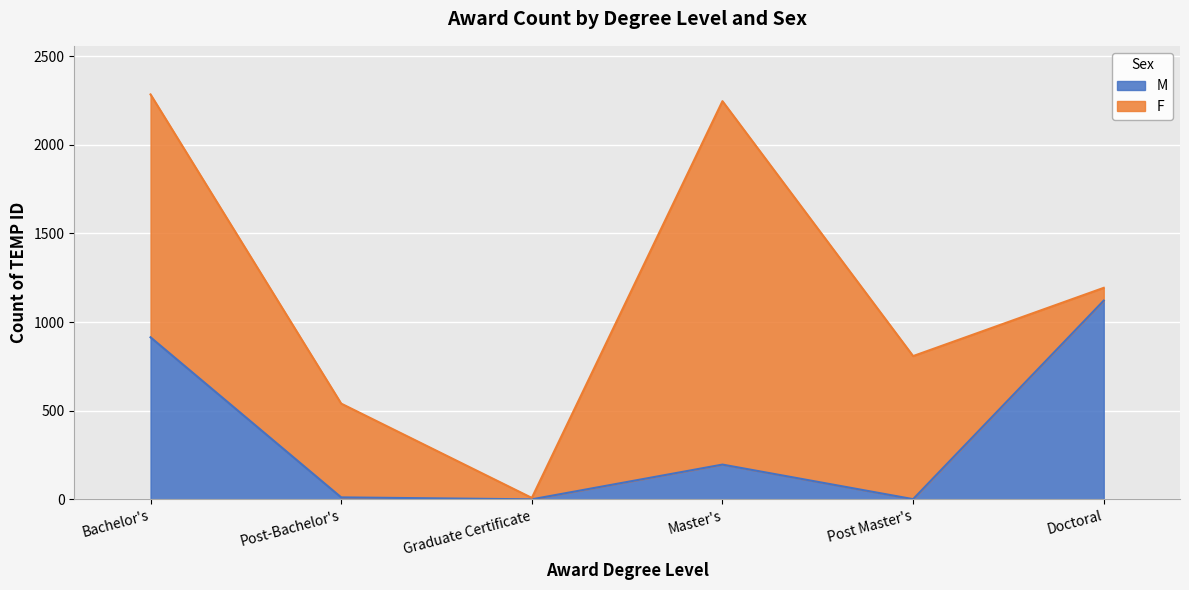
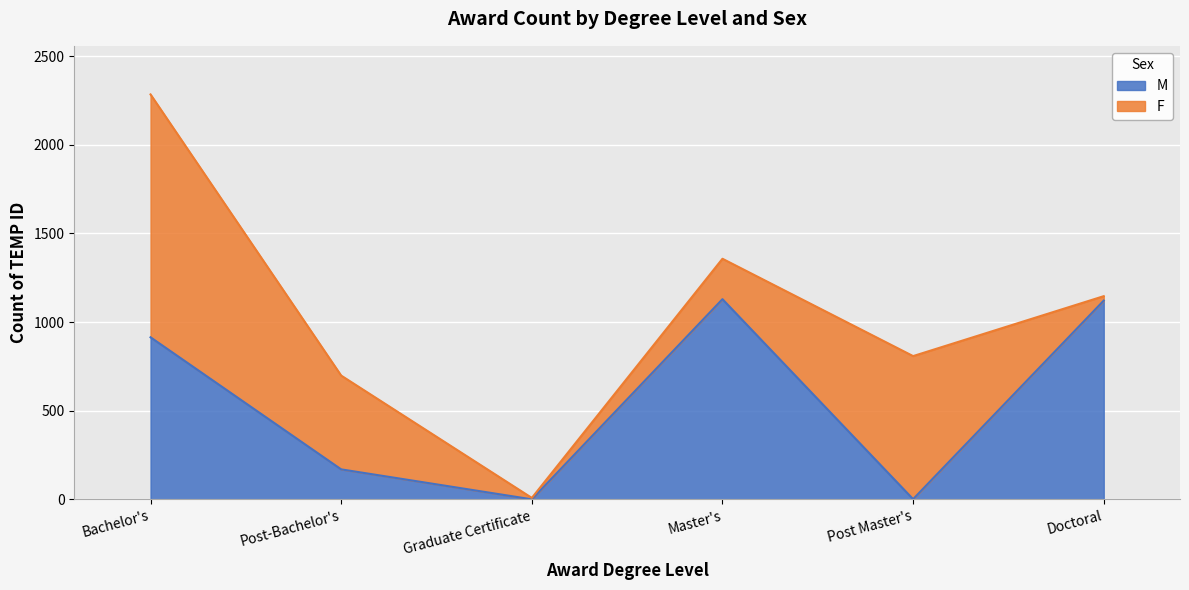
  {
    "M": {
      "Bachelor's": 910,
-     "Post-Bachelor's": 10,
-     "Master's": 200,
+     "Post-Bachelor's": 170,
+     "Master's": 1130,
      "Post Master's": 0,
      "Doctoral": 1120
    },
    "F": {
      "Bachelor's": 1370,
      "Post-Bachelor's": 530,
-     "Master's": 2050,
+     "Master's": 230,
      "Post Master's": 810,
-     "Doctoral": 70
+     "Doctoral": 30
    }
  }
